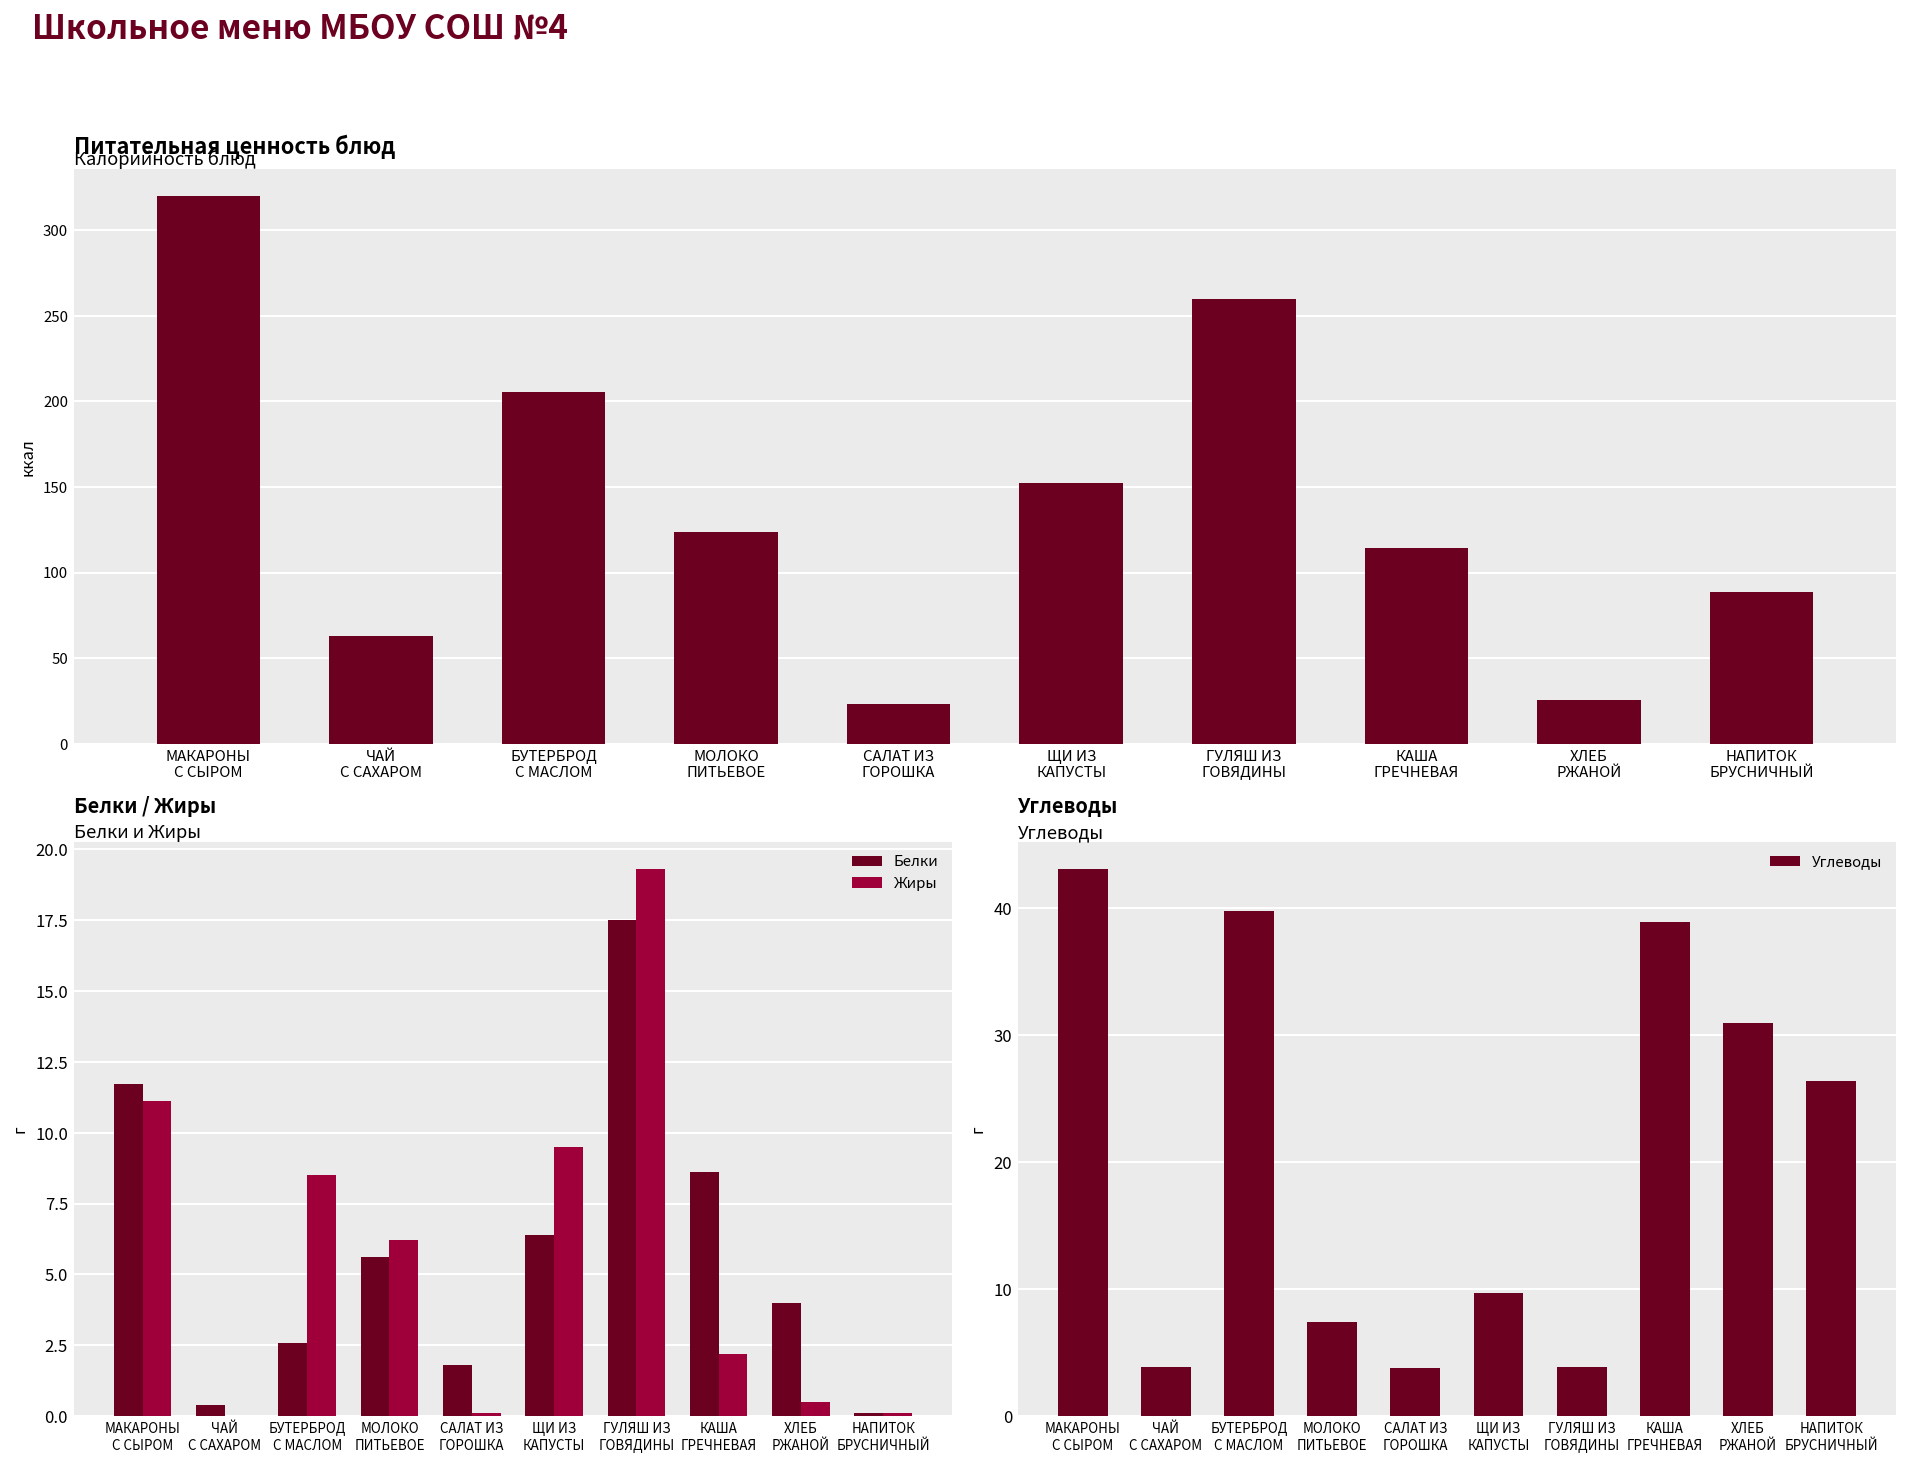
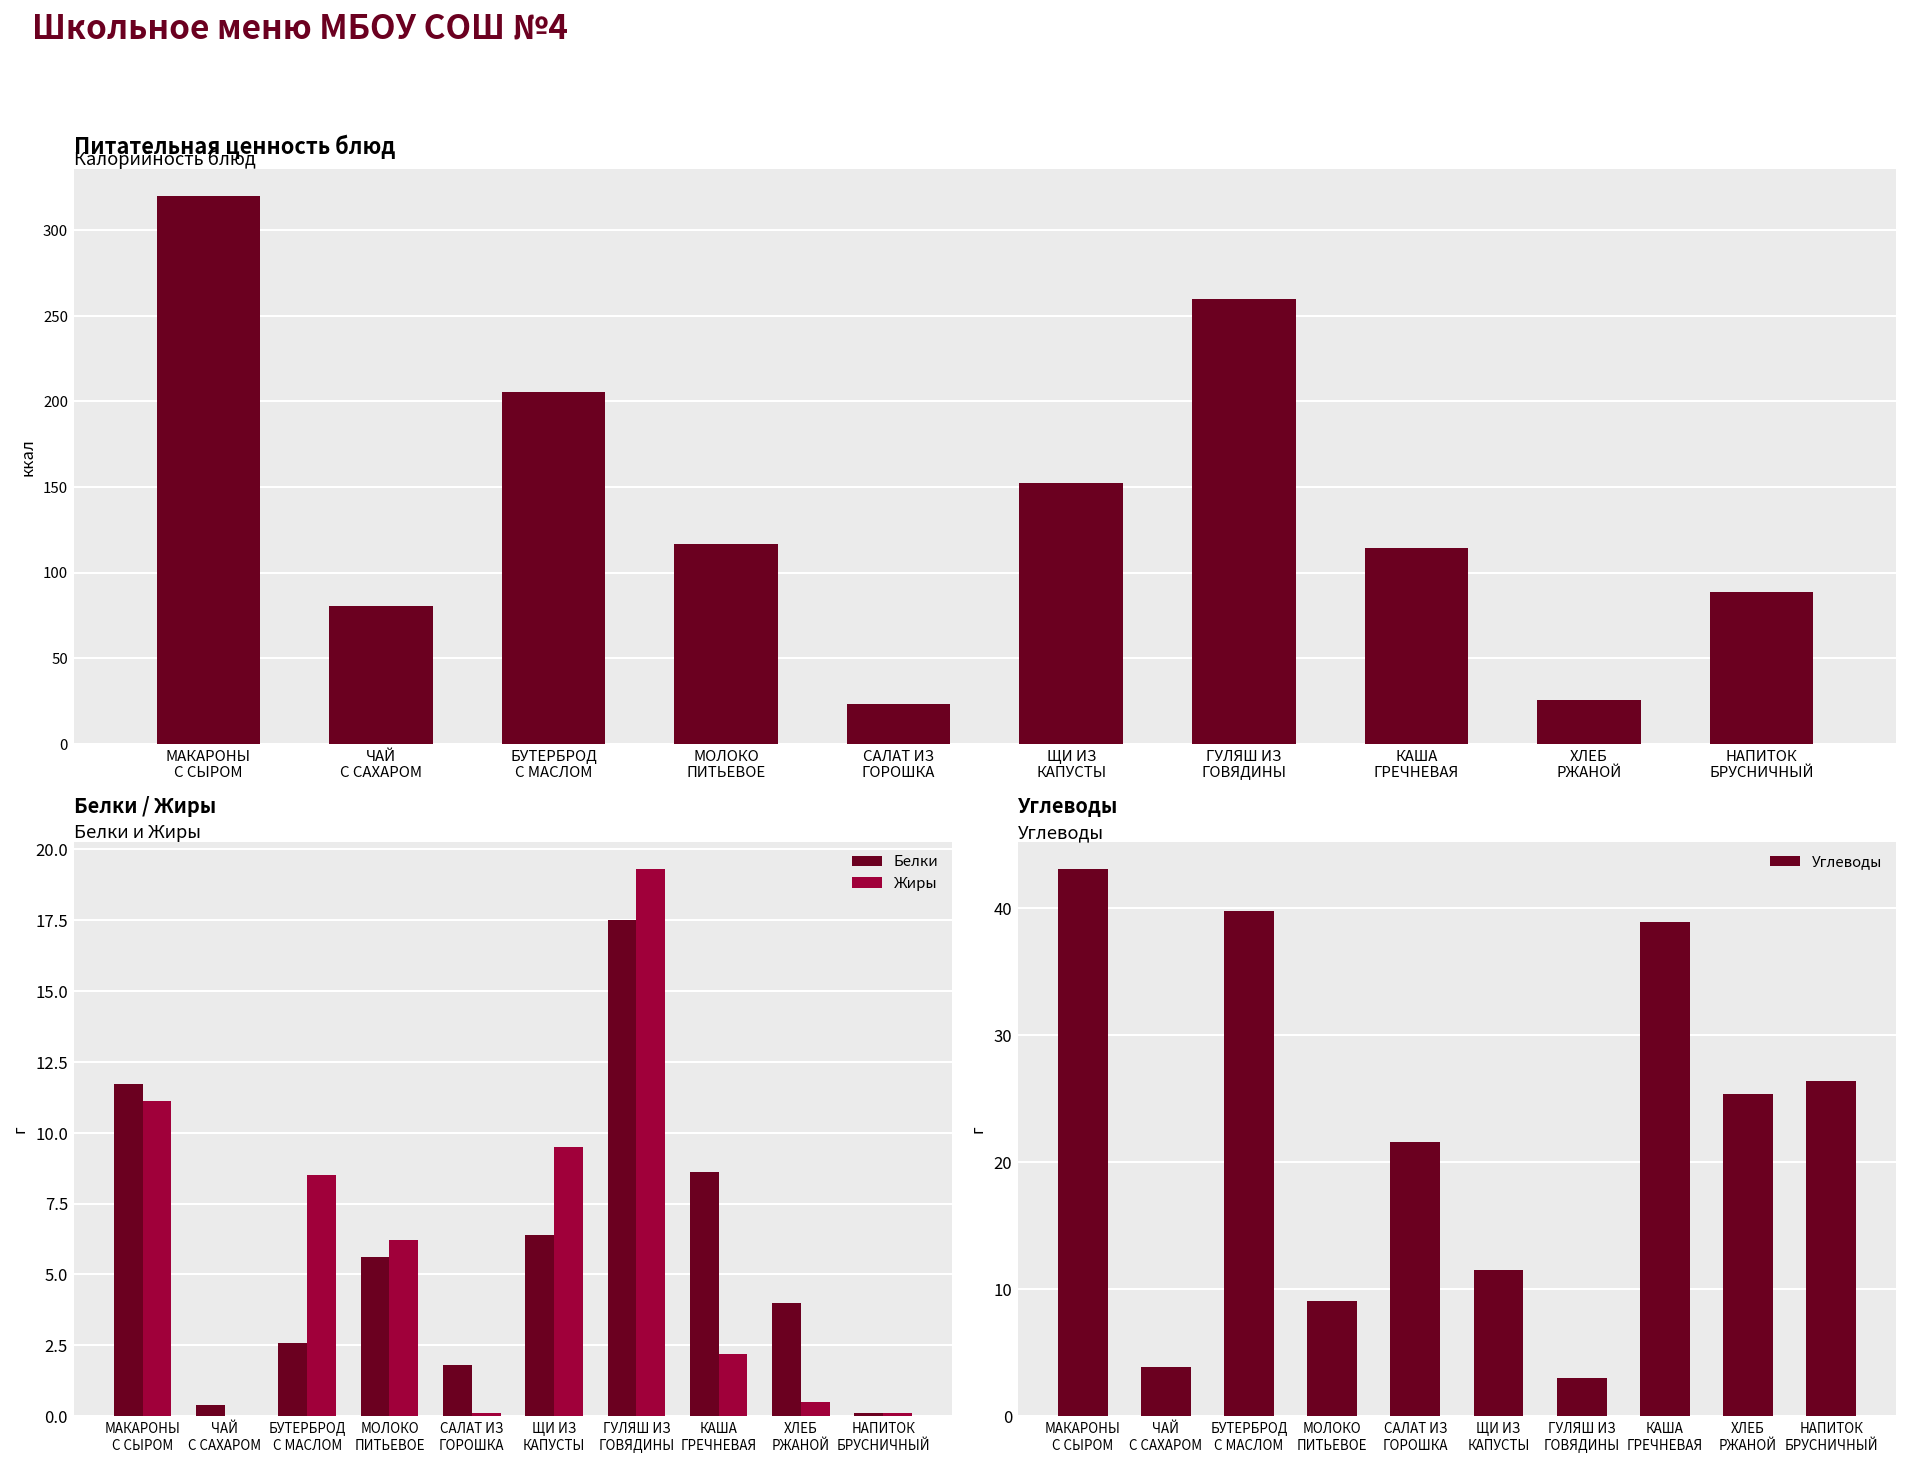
  {
    "Калорийность блюд": {
      "МАКАРОНЫ С СЫРОМ": 320,
-     "ЧАЙ С САХАРОМ": 63,
+     "ЧАЙ С САХАРОМ": 80,
      "БУТЕРБРОД С МАСЛОМ": 205,
-     "МОЛОКО ПИТЬЕВОЕ": 124,
+     "МОЛОКО ПИТЬЕВОЕ": 116,
      "САЛАТ ИЗ ГОРОШКА": 23,
      "ЩИ ИЗ КАПУСТЫ": 152,
      "ГУЛЯШ ИЗ ГОВЯДИНЫ": 260,
      "КАША ГРЕЧНЕВАЯ": 114,
      "ХЛЕБ РЖАНОЙ": 26,
      "НАПИТОК БРУСНИЧНЫЙ": 89
    },
    "Углеводы": {
      "МАКАРОНЫ С СЫРОМ": 43.1,
      "ЧАЙ С САХАРОМ": 3.9,
      "БУТЕРБРОД С МАСЛОМ": 39.8,
-     "МОЛОКО ПИТЬЕВОЕ": 7.4,
-     "САЛАТ ИЗ ГОРОШКА": 3.8,
-     "ЩИ ИЗ КАПУСТЫ": 9.7,
-     "ГУЛЯШ ИЗ ГОВЯДИНЫ": 3.9,
+     "МОЛОКО ПИТЬЕВОЕ": 9.1,
+     "САЛАТ ИЗ ГОРОШКА": 21.6,
+     "ЩИ ИЗ КАПУСТЫ": 11.5,
+     "ГУЛЯШ ИЗ ГОВЯДИНЫ": 3.0,
      "КАША ГРЕЧНЕВАЯ": 38.9,
-     "ХЛЕБ РЖАНОЙ": 31.0,
+     "ХЛЕБ РЖАНОЙ": 25.4,
      "НАПИТОК БРУСНИЧНЫЙ": 26.4
    }
  }
